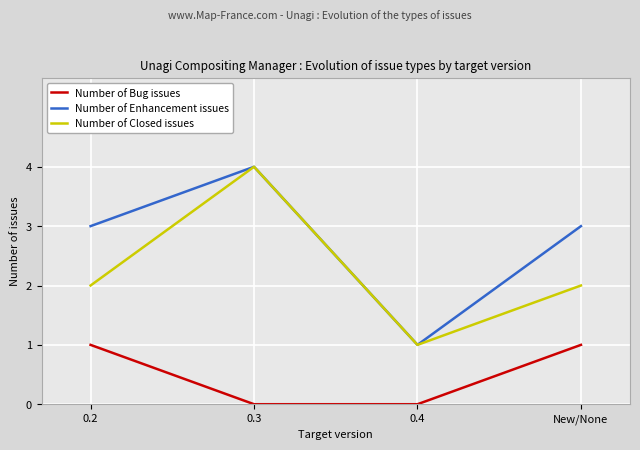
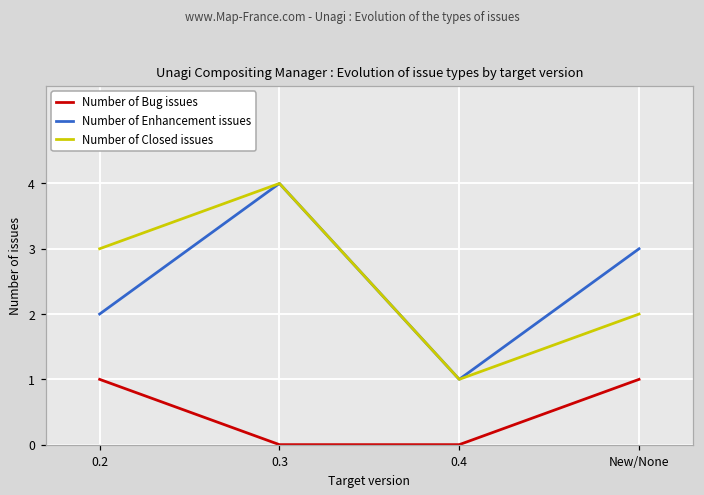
  {
    "Number of Bug issues": {
      "0.2": 1,
      "0.3": 0,
      "0.4": 0,
      "New/None": 1
    },
    "Number of Enhancement issues": {
-     "0.2": 3,
+     "0.2": 2,
      "New/None": 3
    },
    "Number of Closed issues": {
-     "0.2": 2,
+     "0.2": 3,
      "New/None": 2
    }
  }
